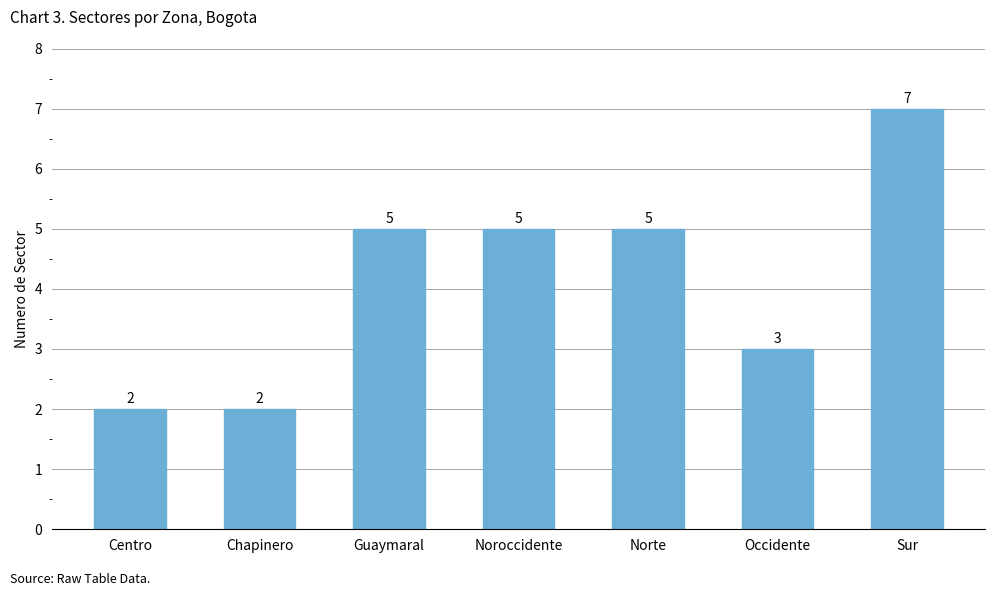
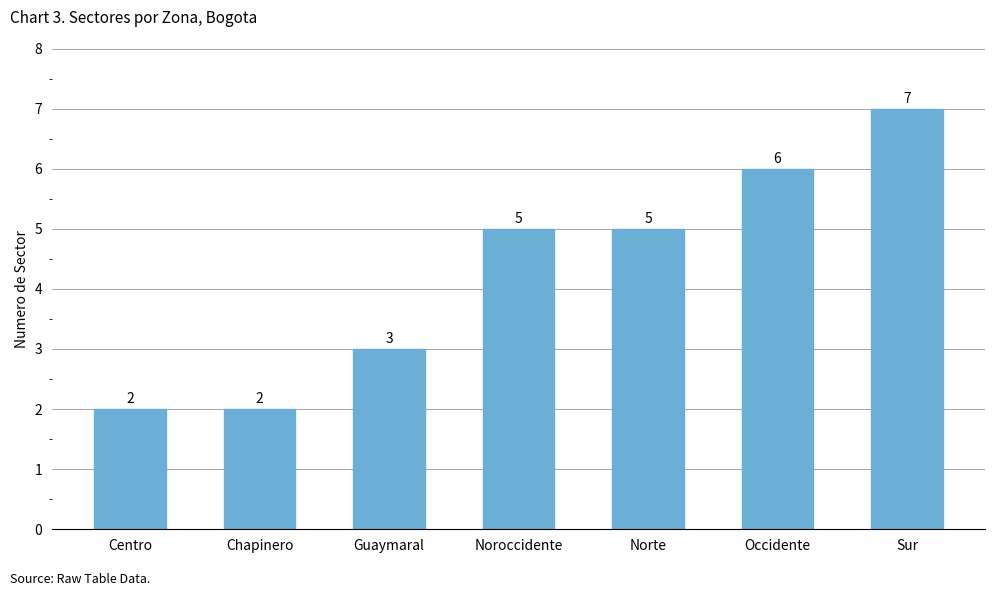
  {
    "Centro": 2,
    "Chapinero": 2,
-   "Guaymaral": 5,
+   "Guaymaral": 3,
    "Noroccidente": 5,
    "Norte": 5,
-   "Occidente": 3,
+   "Occidente": 6,
    "Sur": 7
  }
